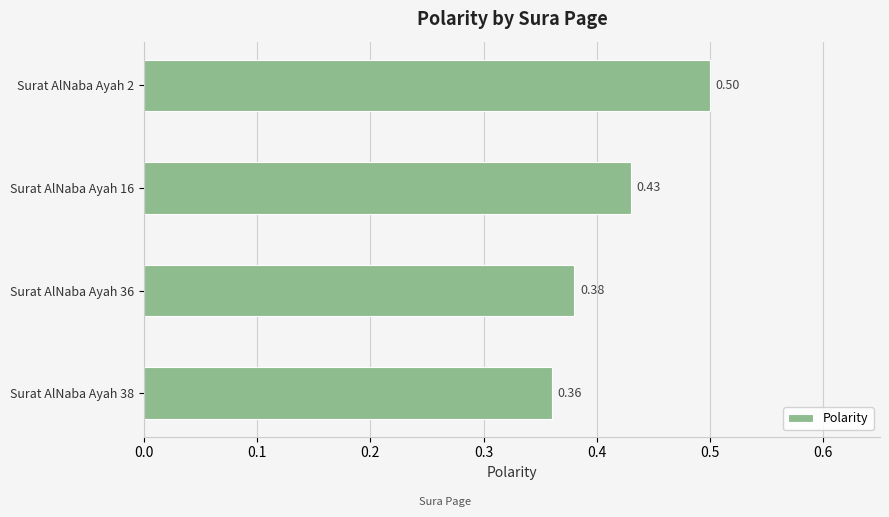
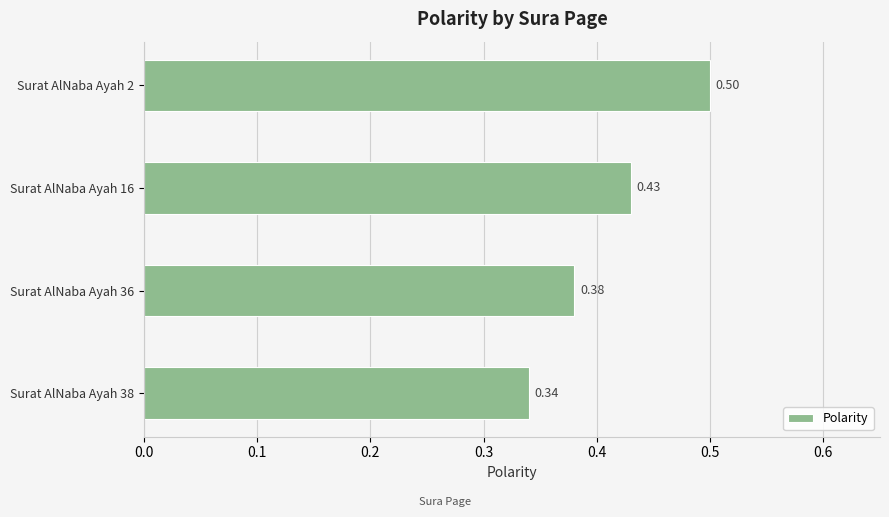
  {
    "Surat AlNaba Ayah 2": 0.50,
    "Surat AlNaba Ayah 16": 0.43,
    "Surat AlNaba Ayah 36": 0.38,
-   "Surat AlNaba Ayah 38": 0.36
+   "Surat AlNaba Ayah 38": 0.34
  }
